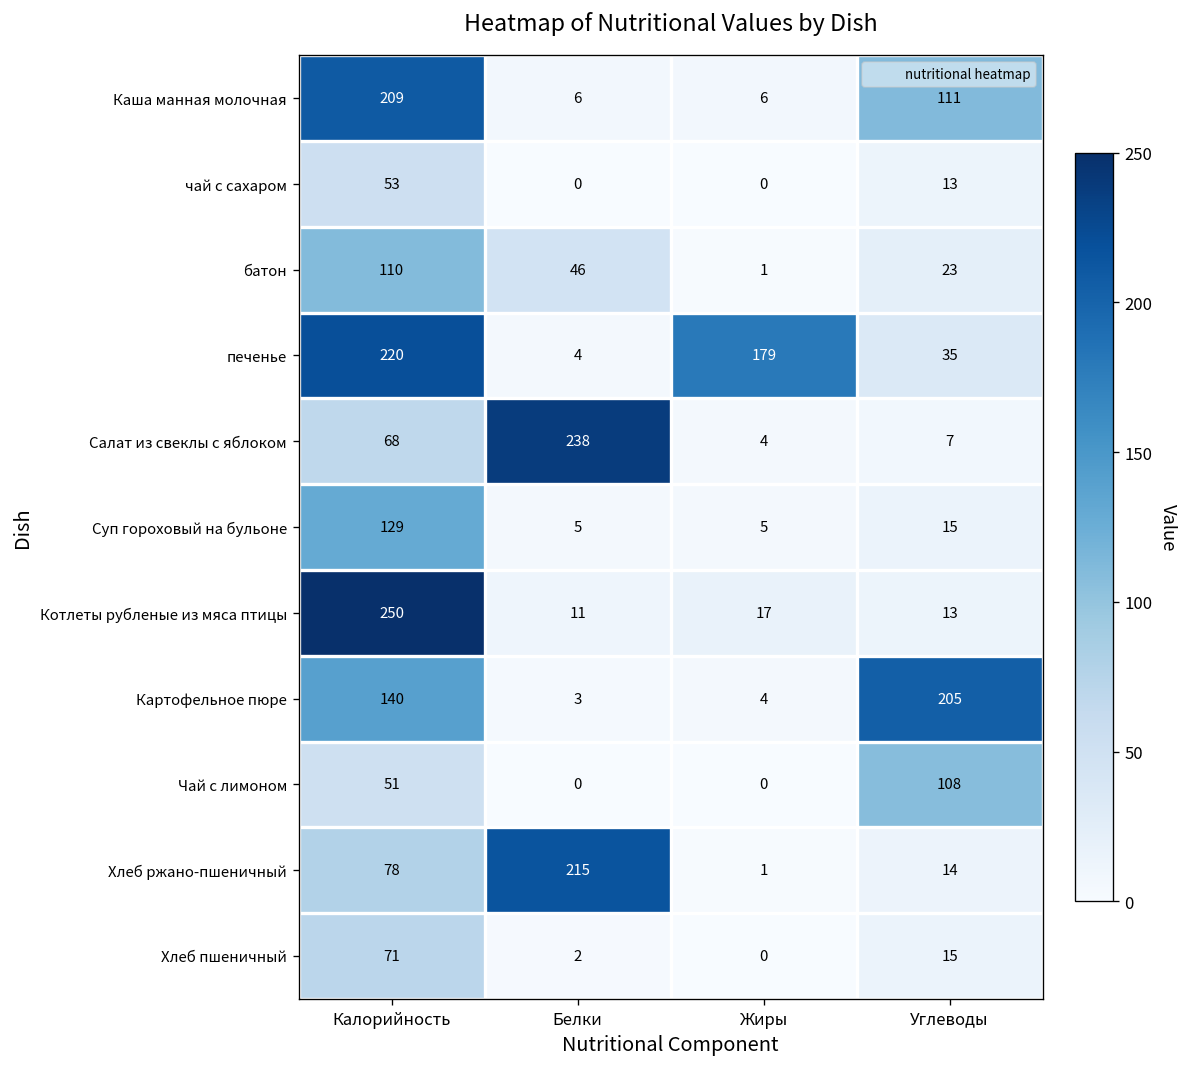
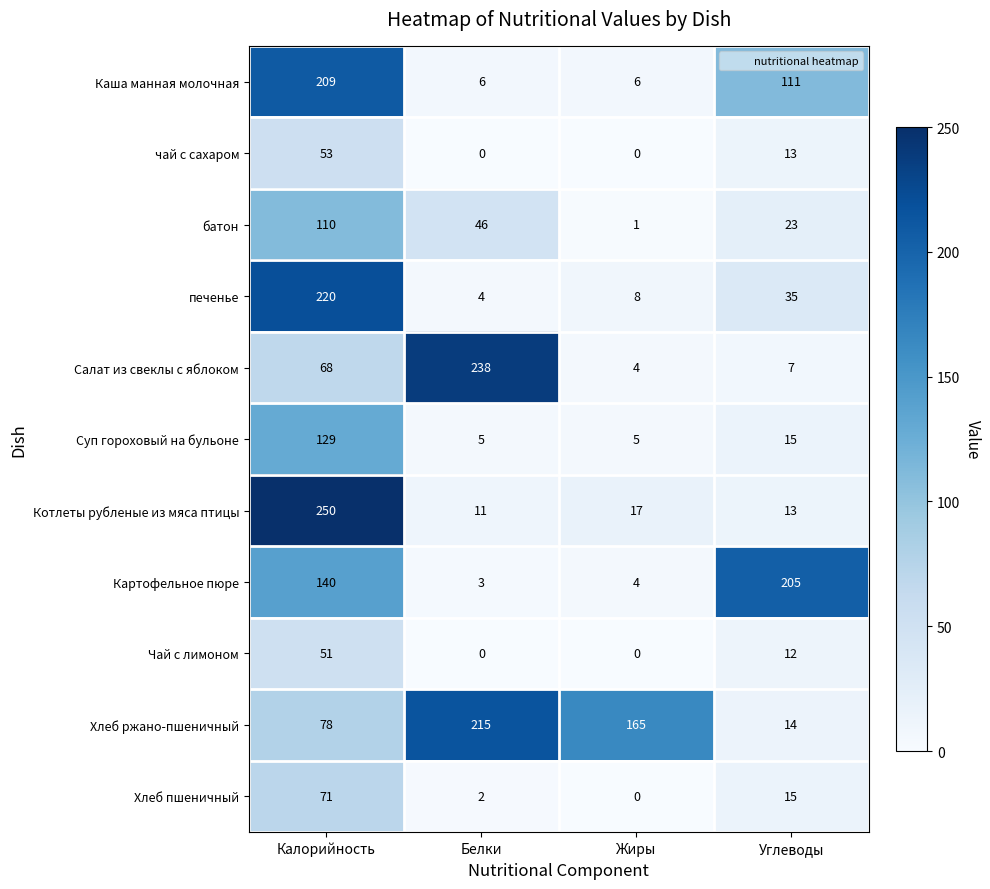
  {
    "Каша манная молочная": {
      "Калорийность": 209,
      "Белки": 6,
      "Жиры": 6,
      "Углеводы": 111
    },
    "чай с сахаром": {
      "Калорийность": 53,
      "Белки": 0,
      "Жиры": 0,
      "Углеводы": 13
    },
    "батон": {
      "Калорийность": 110,
      "Белки": 46,
      "Жиры": 1,
      "Углеводы": 23
    },
    "печенье": {
      "Калорийность": 220,
      "Белки": 4,
-     "Жиры": 179,
+     "Жиры": 8,
      "Углеводы": 35
    },
    "Салат из свеклы с яблоком": {
      "Калорийность": 68,
      "Белки": 238,
      "Жиры": 4,
      "Углеводы": 7
    },
    "Суп гороховый на бульоне": {
      "Калорийность": 129,
      "Белки": 5,
      "Жиры": 5,
      "Углеводы": 15
    },
    "Котлеты рубленые из мяса птицы": {
      "Калорийность": 250,
      "Белки": 11,
      "Жиры": 17,
      "Углеводы": 13
    },
    "Картофельное пюре": {
      "Калорийность": 140,
      "Белки": 3,
      "Жиры": 4,
      "Углеводы": 205
    },
    "Чай с лимоном": {
      "Калорийность": 51,
      "Белки": 0,
      "Жиры": 0,
-     "Углеводы": 108
+     "Углеводы": 12
    },
    "Хлеб ржано-пшеничный": {
      "Калорийность": 78,
      "Белки": 215,
-     "Жиры": 1,
+     "Жиры": 165,
      "Углеводы": 14
    },
    "Хлеб пшеничный": {
      "Калорийность": 71,
      "Белки": 2,
      "Жиры": 0,
      "Углеводы": 15
    }
  }
